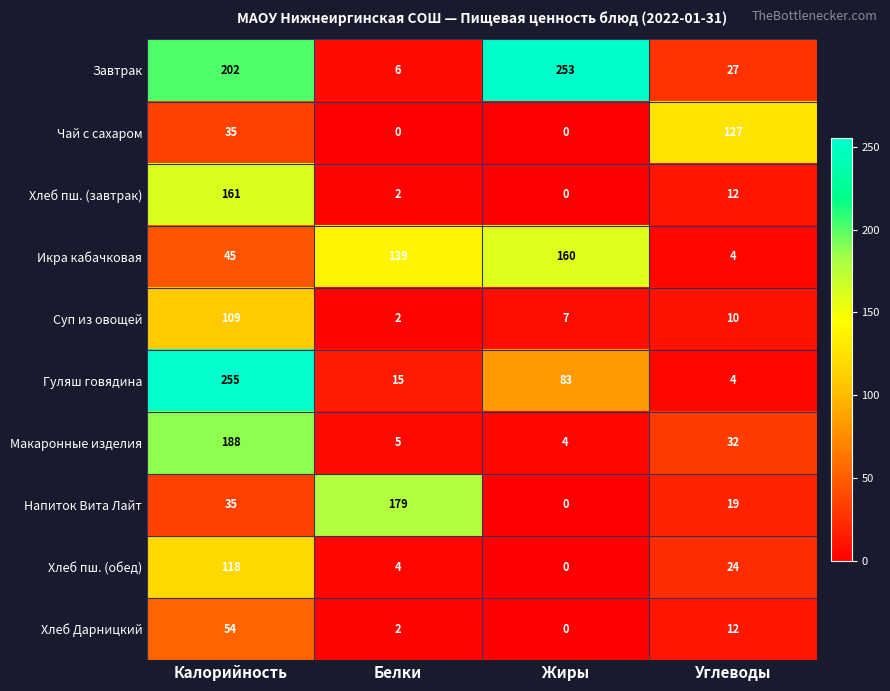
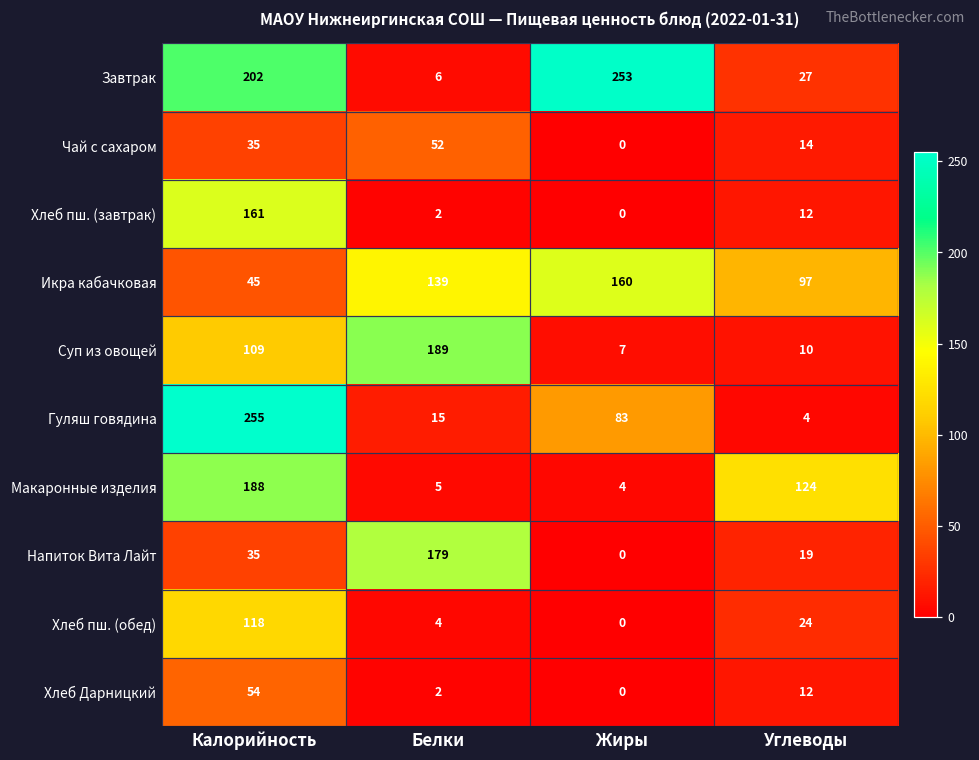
  {
    "Завтрак": {
      "Калорийность": 202,
      "Белки": 6,
      "Жиры": 253,
      "Углеводы": 27
    },
    "Чай с сахаром": {
      "Калорийность": 35,
-     "Белки": 0,
+     "Белки": 52,
      "Жиры": 0,
-     "Углеводы": 127
+     "Углеводы": 14
    },
    "Хлеб пш. (завтрак)": {
      "Калорийность": 161,
      "Белки": 2,
      "Жиры": 0,
      "Углеводы": 12
    },
    "Икра кабачковая": {
      "Калорийность": 45,
      "Белки": 139,
      "Жиры": 160,
-     "Углеводы": 4
+     "Углеводы": 97
    },
    "Суп из овощей": {
      "Калорийность": 109,
-     "Белки": 2,
+     "Белки": 189,
      "Жиры": 7,
      "Углеводы": 10
    },
    "Гуляш говядина": {
      "Калорийность": 255,
      "Белки": 15,
      "Жиры": 83,
      "Углеводы": 4
    },
    "Макаронные изделия": {
      "Калорийность": 188,
      "Белки": 5,
      "Жиры": 4,
-     "Углеводы": 32
+     "Углеводы": 124
    },
    "Напиток Вита Лайт": {
      "Калорийность": 35,
      "Белки": 179,
      "Жиры": 0,
      "Углеводы": 19
    },
    "Хлеб пш. (обед)": {
      "Калорийность": 118,
      "Белки": 4,
      "Жиры": 0,
      "Углеводы": 24
    },
    "Хлеб Дарницкий": {
      "Калорийность": 54,
      "Белки": 2,
      "Жиры": 0,
      "Углеводы": 12
    }
  }
